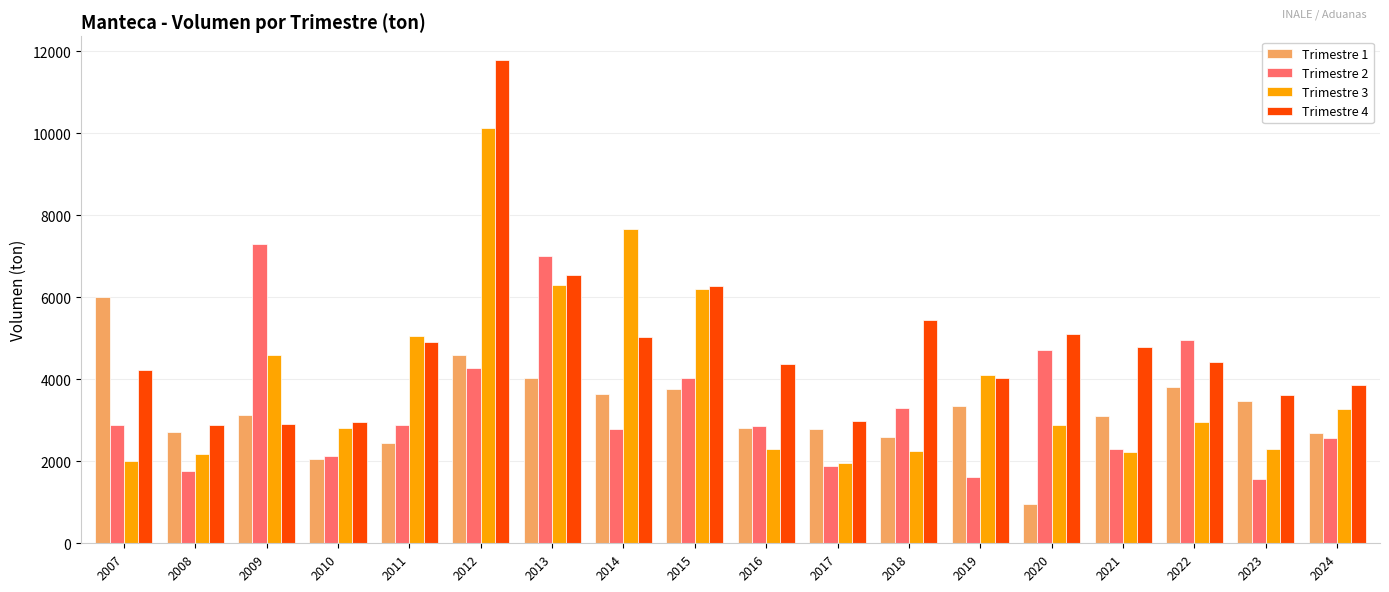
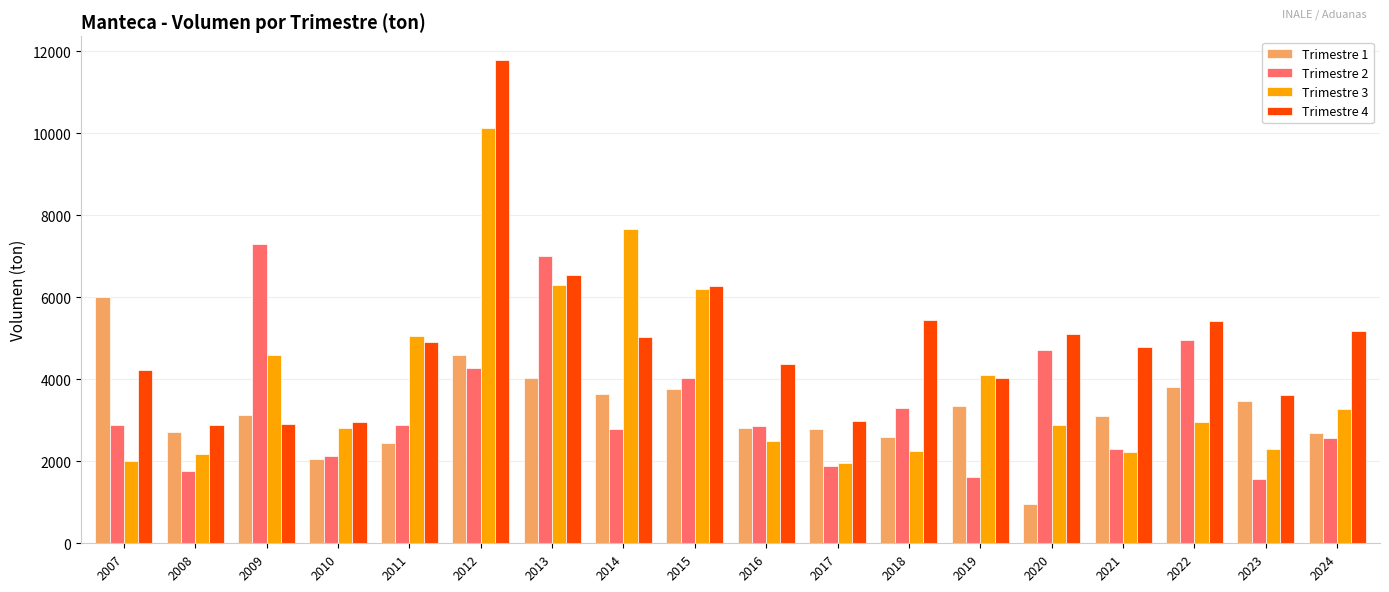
  {
    "Trimestre 3": {
      "2007": 2000,
      "2008": 2200,
      "2009": 4600,
      "2010": 2800,
      "2011": 5100,
      "2012": 10100,
      "2013": 6300,
      "2014": 7700,
      "2015": 6200,
-     "2016": 2300,
+     "2016": 2500,
      "2017": 2000,
      "2018": 2300,
      "2019": 4100,
      "2020": 2900,
      "2021": 2200,
      "2022": 3000,
      "2023": 2300,
      "2024": 3300
    },
    "Trimestre 4": {
      "2007": 4200,
      "2008": 2900,
      "2009": 2900,
      "2010": 3000,
      "2011": 4900,
      "2012": 11800,
      "2013": 6600,
      "2014": 5000,
      "2015": 6300,
      "2016": 4400,
      "2017": 3000,
      "2018": 5400,
      "2019": 4000,
      "2020": 5100,
      "2021": 4800,
-     "2022": 4400,
+     "2022": 5400,
      "2023": 3600,
-     "2024": 3900
+     "2024": 5200
    }
  }
